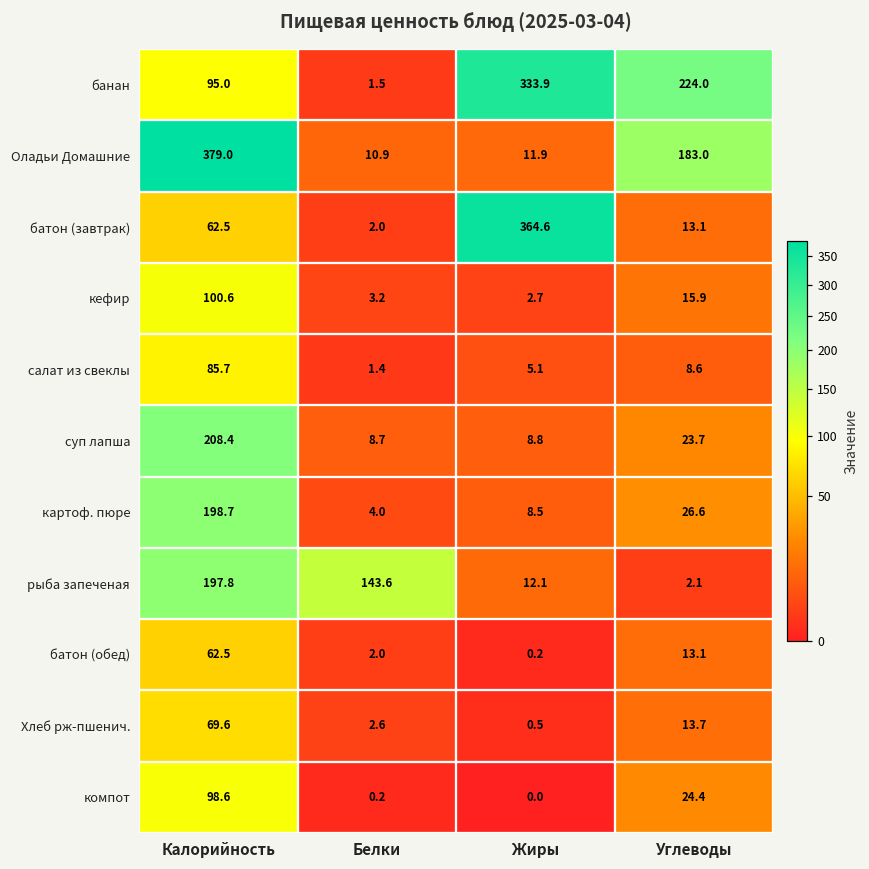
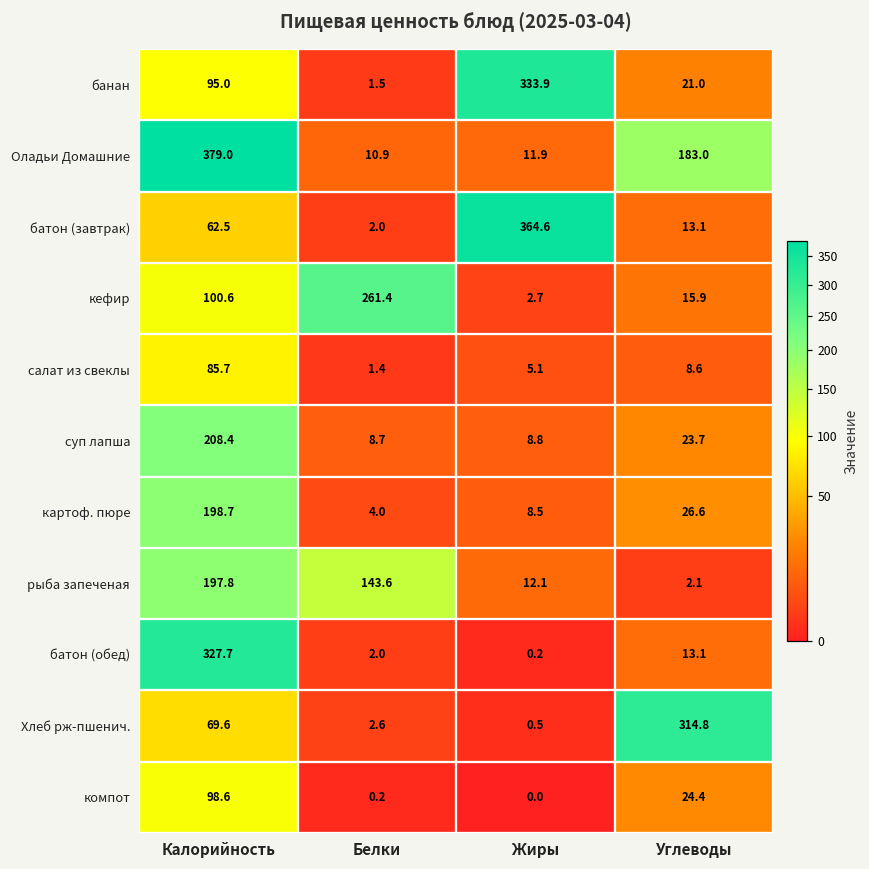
  {
    "банан": {
      "Калорийность": 95.0,
      "Белки": 1.5,
      "Жиры": 333.9,
-     "Углеводы": 224.0
+     "Углеводы": 21.0
    },
    "Оладьи Домашние": {
      "Калорийность": 379.0,
      "Белки": 10.9,
      "Жиры": 11.9,
      "Углеводы": 183.0
    },
    "батон (завтрак)": {
      "Калорийность": 62.5,
      "Белки": 2.0,
      "Жиры": 364.6,
      "Углеводы": 13.1
    },
    "кефир": {
      "Калорийность": 100.6,
-     "Белки": 3.2,
+     "Белки": 261.4,
      "Жиры": 2.7,
      "Углеводы": 15.9
    },
    "салат из свеклы": {
      "Калорийность": 85.7,
      "Белки": 1.4,
      "Жиры": 5.1,
      "Углеводы": 8.6
    },
    "суп лапша": {
      "Калорийность": 208.4,
      "Белки": 8.7,
      "Жиры": 8.8,
      "Углеводы": 23.7
    },
    "картоф. пюре": {
      "Калорийность": 198.7,
      "Белки": 4.0,
      "Жиры": 8.5,
      "Углеводы": 26.6
    },
    "рыба запеченая": {
      "Калорийность": 197.8,
      "Белки": 143.6,
      "Жиры": 12.1,
      "Углеводы": 2.1
    },
    "батон (обед)": {
-     "Калорийность": 62.5,
+     "Калорийность": 327.7,
      "Белки": 2.0,
      "Жиры": 0.2,
      "Углеводы": 13.1
    },
    "Хлеб рж-пшенич.": {
      "Калорийность": 69.6,
      "Белки": 2.6,
      "Жиры": 0.5,
-     "Углеводы": 13.7
+     "Углеводы": 314.8
    },
    "компот": {
      "Калорийность": 98.6,
      "Белки": 0.2,
      "Жиры": 0.0,
      "Углеводы": 24.4
    }
  }
